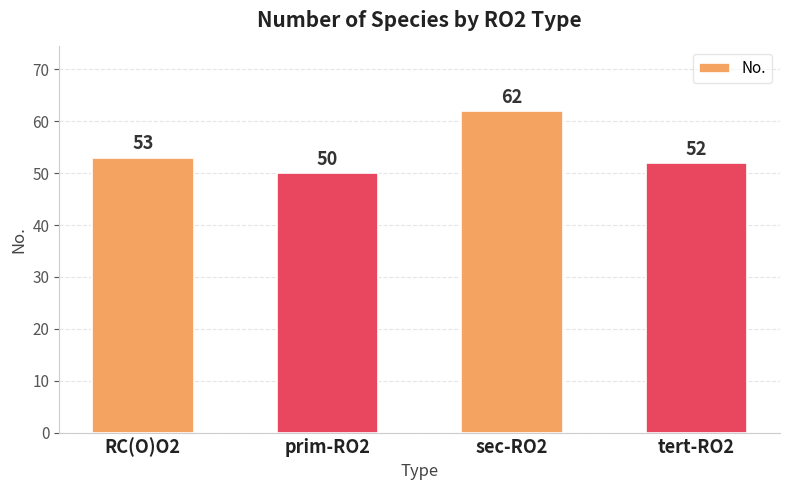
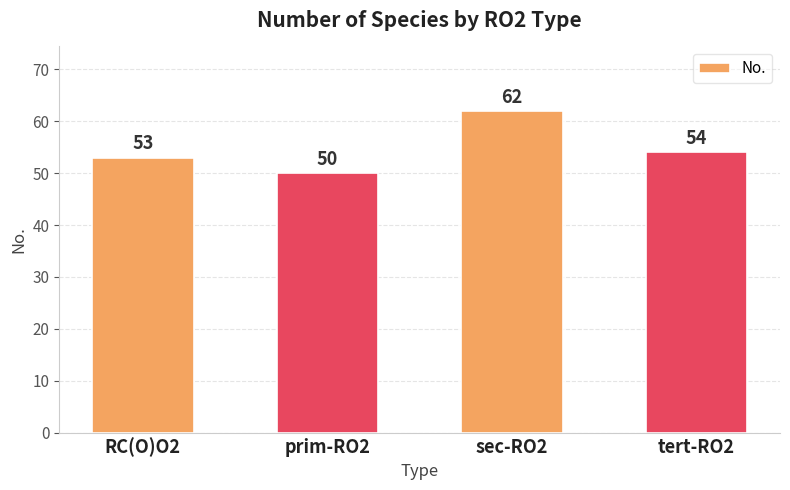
  {
    "RC(O)O2": 53,
    "prim-RO2": 50,
    "sec-RO2": 62,
-   "tert-RO2": 52
+   "tert-RO2": 54
  }
